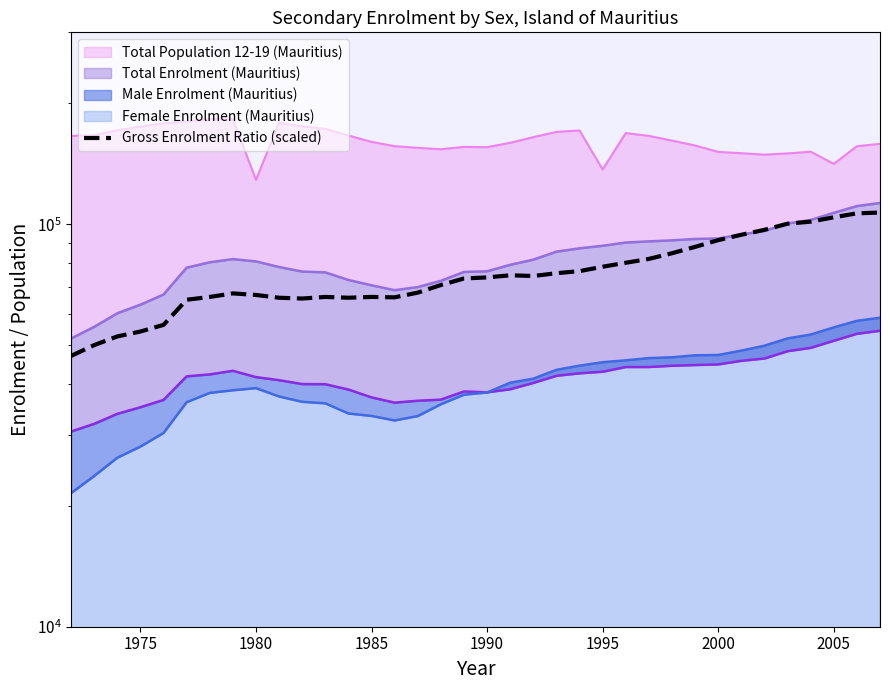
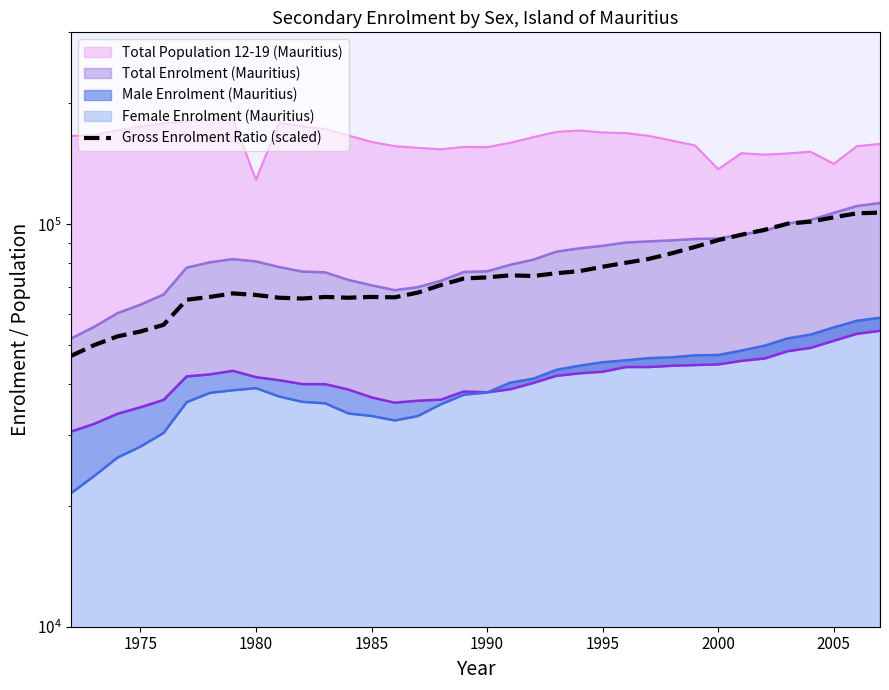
  {
    "Total Population 12-19 (Mauritius)": {
      "1980": 129000,
      "1985": 160000,
      "1990": 156000,
-     "1995": 137000,
-     "2000": 151000,
+     "1995": 169000,
+     "2000": 137000,
      "2005": 141000
    },
    "Gross Enrolment Ratio (scaled)": {
      "1975": 54000,
      "1980": 67000,
      "1985": 66000,
      "1990": 74000,
      "1995": 78000,
      "2005": 104000
    }
  }
